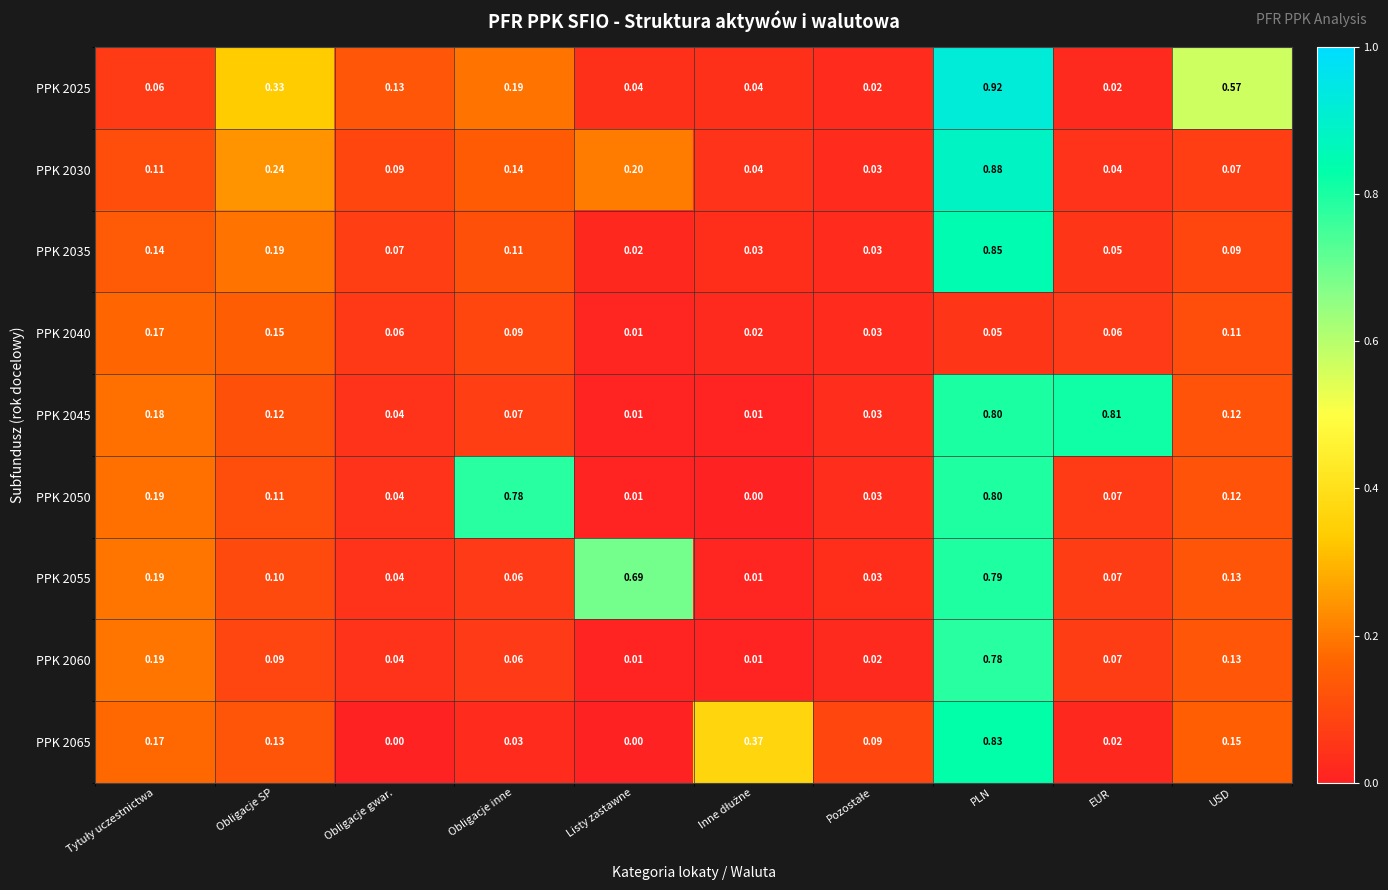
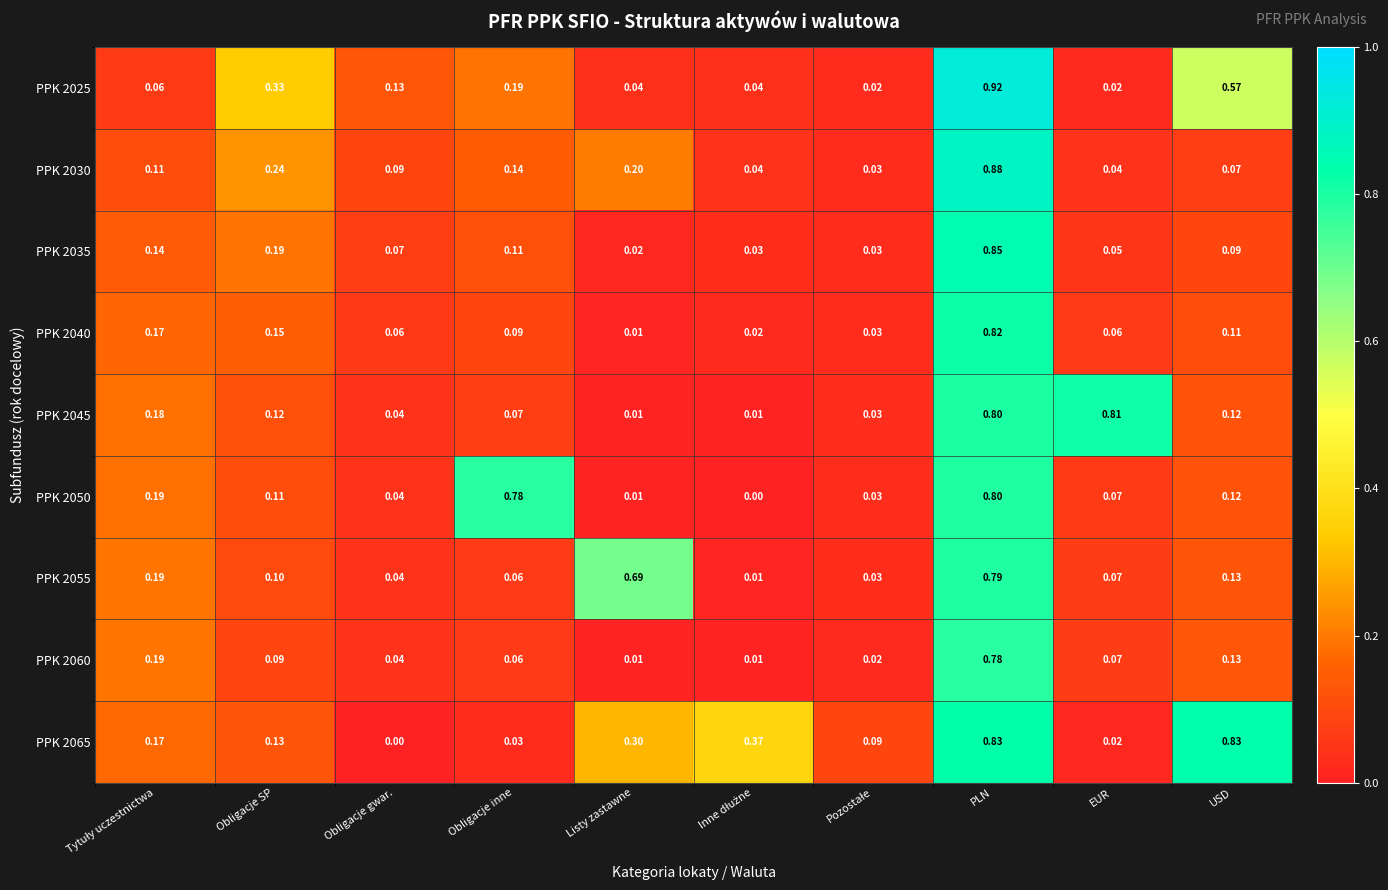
  {
    "PPK 2025": {
      "Tytuły uczestnictwa": 0.06,
      "Obligacje SP": 0.33,
      "Obligacje gwar.": 0.13,
      "Obligacje inne": 0.19,
      "Listy zastawne": 0.04,
      "Inne dłużne": 0.04,
      "Pozostałe": 0.02,
      "PLN": 0.92,
      "EUR": 0.02,
      "USD": 0.57
    },
    "PPK 2030": {
      "Tytuły uczestnictwa": 0.11,
      "Obligacje SP": 0.24,
      "Obligacje gwar.": 0.09,
      "Obligacje inne": 0.14,
      "Listy zastawne": 0.20,
      "Inne dłużne": 0.04,
      "Pozostałe": 0.03,
      "PLN": 0.88,
      "EUR": 0.04,
      "USD": 0.07
    },
    "PPK 2035": {
      "Tytuły uczestnictwa": 0.14,
      "Obligacje SP": 0.19,
      "Obligacje gwar.": 0.07,
      "Obligacje inne": 0.11,
      "Listy zastawne": 0.02,
      "Inne dłużne": 0.03,
      "Pozostałe": 0.03,
      "PLN": 0.85,
      "EUR": 0.05,
      "USD": 0.09
    },
    "PPK 2040": {
      "Tytuły uczestnictwa": 0.17,
      "Obligacje SP": 0.15,
      "Obligacje gwar.": 0.06,
      "Obligacje inne": 0.09,
      "Listy zastawne": 0.01,
      "Inne dłużne": 0.02,
      "Pozostałe": 0.03,
-     "PLN": 0.05,
+     "PLN": 0.82,
      "EUR": 0.06,
      "USD": 0.11
    },
    "PPK 2045": {
      "Tytuły uczestnictwa": 0.18,
      "Obligacje SP": 0.12,
      "Obligacje gwar.": 0.04,
      "Obligacje inne": 0.07,
      "Listy zastawne": 0.01,
      "Inne dłużne": 0.01,
      "Pozostałe": 0.03,
      "PLN": 0.80,
      "EUR": 0.81,
      "USD": 0.12
    },
    "PPK 2050": {
      "Tytuły uczestnictwa": 0.19,
      "Obligacje SP": 0.11,
      "Obligacje gwar.": 0.04,
      "Obligacje inne": 0.78,
      "Listy zastawne": 0.01,
      "Inne dłużne": 0.00,
      "Pozostałe": 0.03,
      "PLN": 0.80,
      "EUR": 0.07,
      "USD": 0.12
    },
    "PPK 2055": {
      "Tytuły uczestnictwa": 0.19,
      "Obligacje SP": 0.10,
      "Obligacje gwar.": 0.04,
      "Obligacje inne": 0.06,
      "Listy zastawne": 0.69,
      "Inne dłużne": 0.01,
      "Pozostałe": 0.03,
      "PLN": 0.79,
      "EUR": 0.07,
      "USD": 0.13
    },
    "PPK 2060": {
      "Tytuły uczestnictwa": 0.19,
      "Obligacje SP": 0.09,
      "Obligacje gwar.": 0.04,
      "Obligacje inne": 0.06,
      "Listy zastawne": 0.01,
      "Inne dłużne": 0.01,
      "Pozostałe": 0.02,
      "PLN": 0.78,
      "EUR": 0.07,
      "USD": 0.13
    },
    "PPK 2065": {
      "Tytuły uczestnictwa": 0.17,
      "Obligacje SP": 0.13,
      "Obligacje gwar.": 0.00,
      "Obligacje inne": 0.03,
-     "Listy zastawne": 0.00,
+     "Listy zastawne": 0.30,
      "Inne dłużne": 0.37,
      "Pozostałe": 0.09,
      "PLN": 0.83,
      "EUR": 0.02,
-     "USD": 0.15
+     "USD": 0.83
    }
  }
